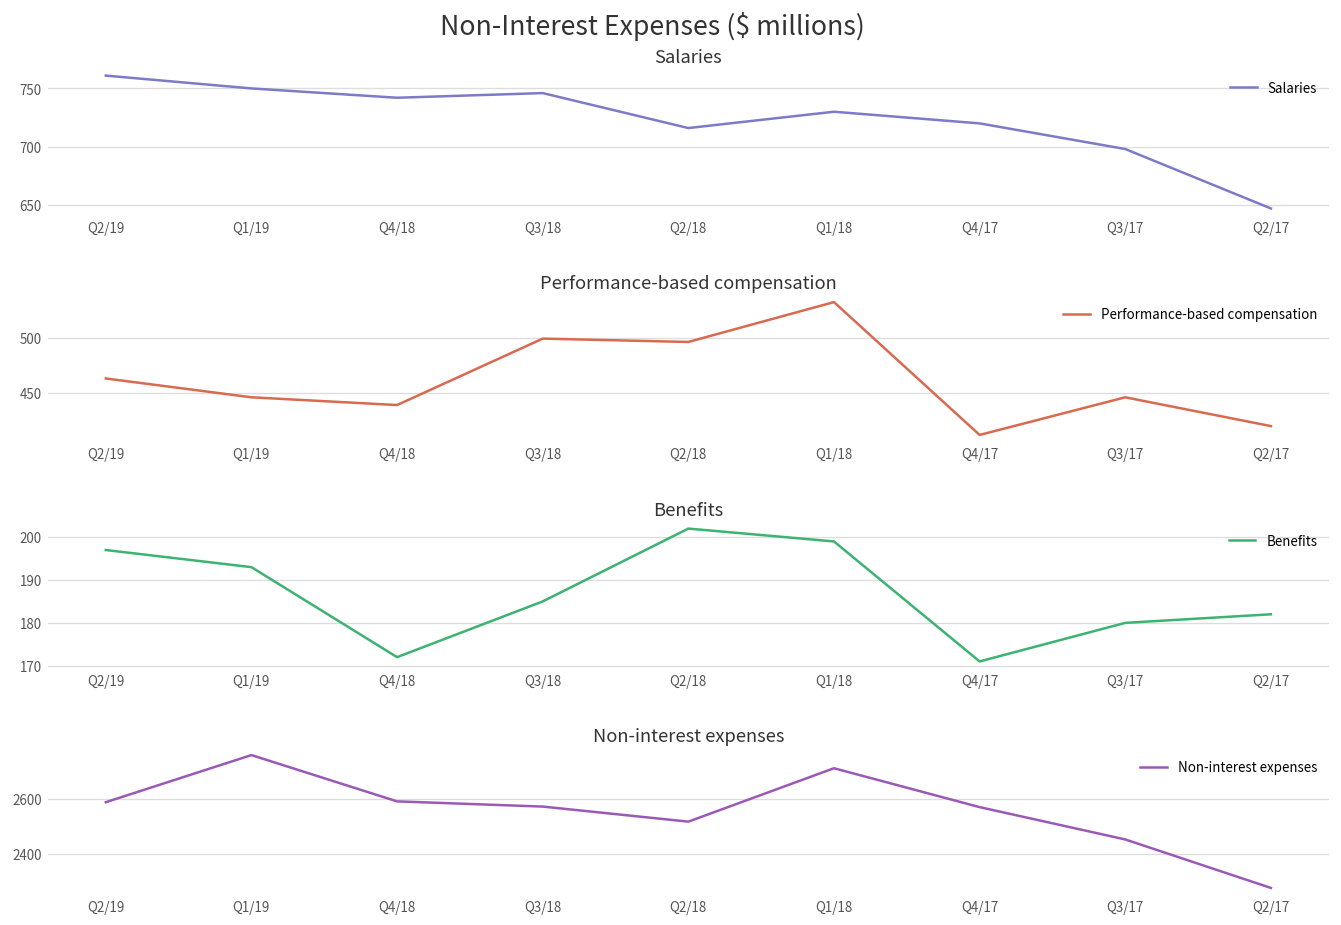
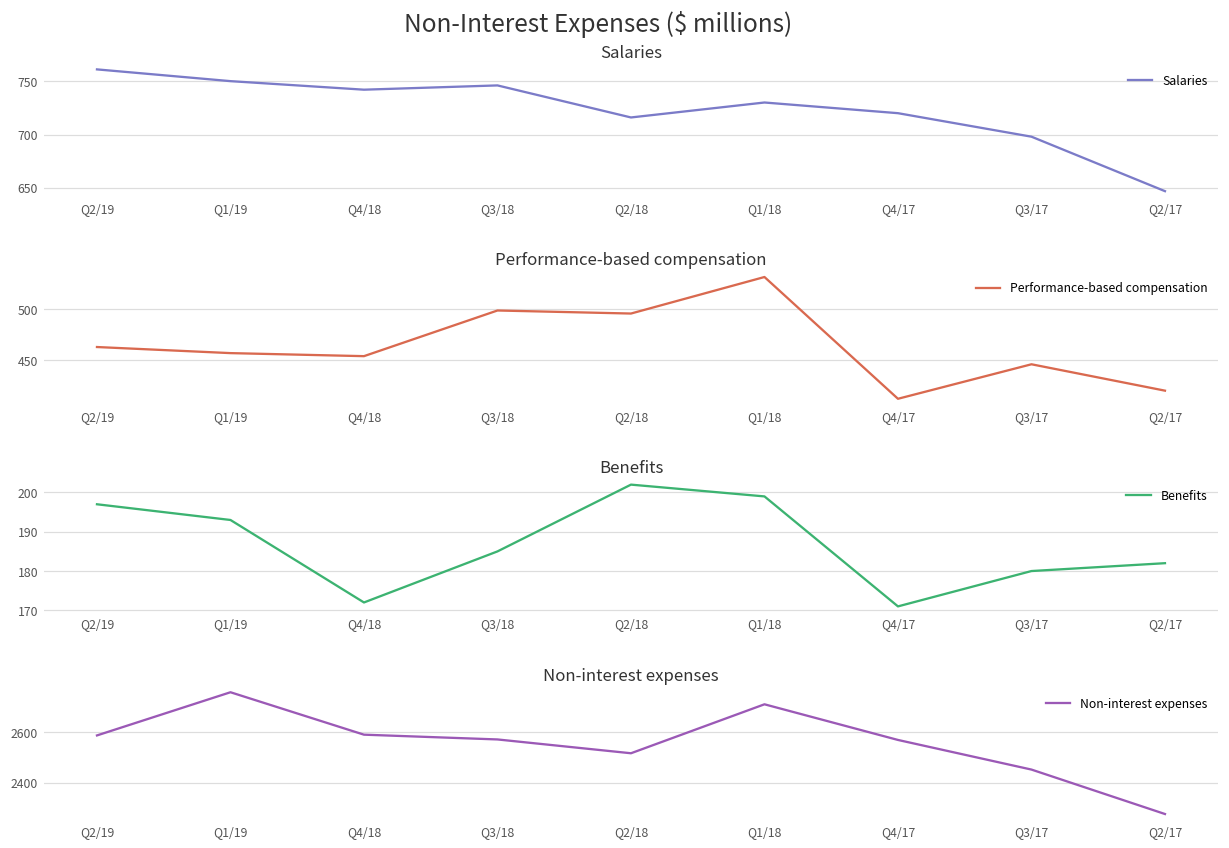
  {
    "Salaries": {
      "Q2/19": 760,
      "Q1/19": 750,
      "Q4/18": 740,
      "Q3/18": 750,
      "Q2/18": 720,
      "Q1/18": 730,
      "Q4/17": 720,
      "Q3/17": 700,
      "Q2/17": 650
    },
    "Performance-based compensation": {
      "Q2/19": 460,
-     "Q1/19": 450,
-     "Q4/18": 440,
+     "Q1/19": 460,
+     "Q4/18": 450,
      "Q3/18": 500,
      "Q2/18": 500,
      "Q1/18": 530,
      "Q4/17": 410,
      "Q3/17": 450,
      "Q2/17": 420
    },
    "Benefits": {
      "Q2/19": 197,
      "Q1/19": 193,
      "Q4/18": 172,
      "Q3/18": 185,
      "Q2/18": 202,
      "Q1/18": 199,
      "Q4/17": 171,
      "Q3/17": 180,
      "Q2/17": 182
    },
    "Non-interest expenses": {
      "Q2/19": 2590,
      "Q1/19": 2760,
      "Q4/18": 2590,
      "Q3/18": 2570,
      "Q2/18": 2520,
      "Q1/18": 2710,
      "Q4/17": 2570,
      "Q3/17": 2450,
      "Q2/17": 2280
    }
  }
